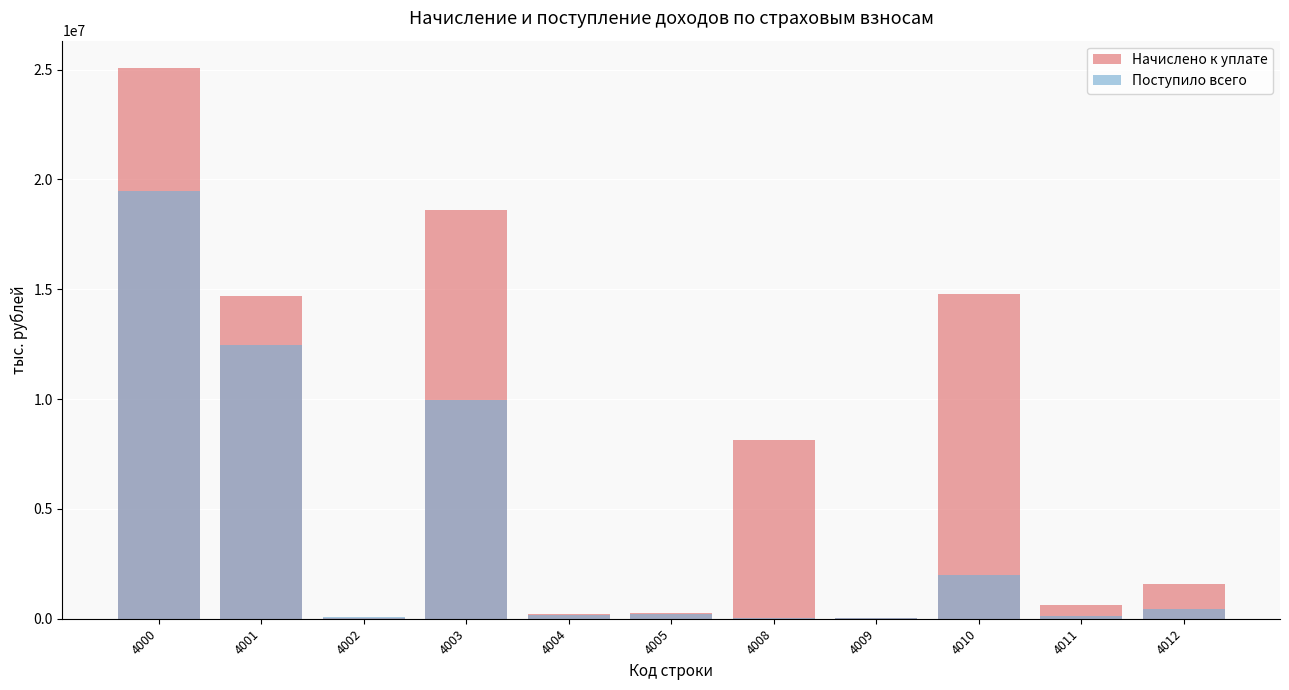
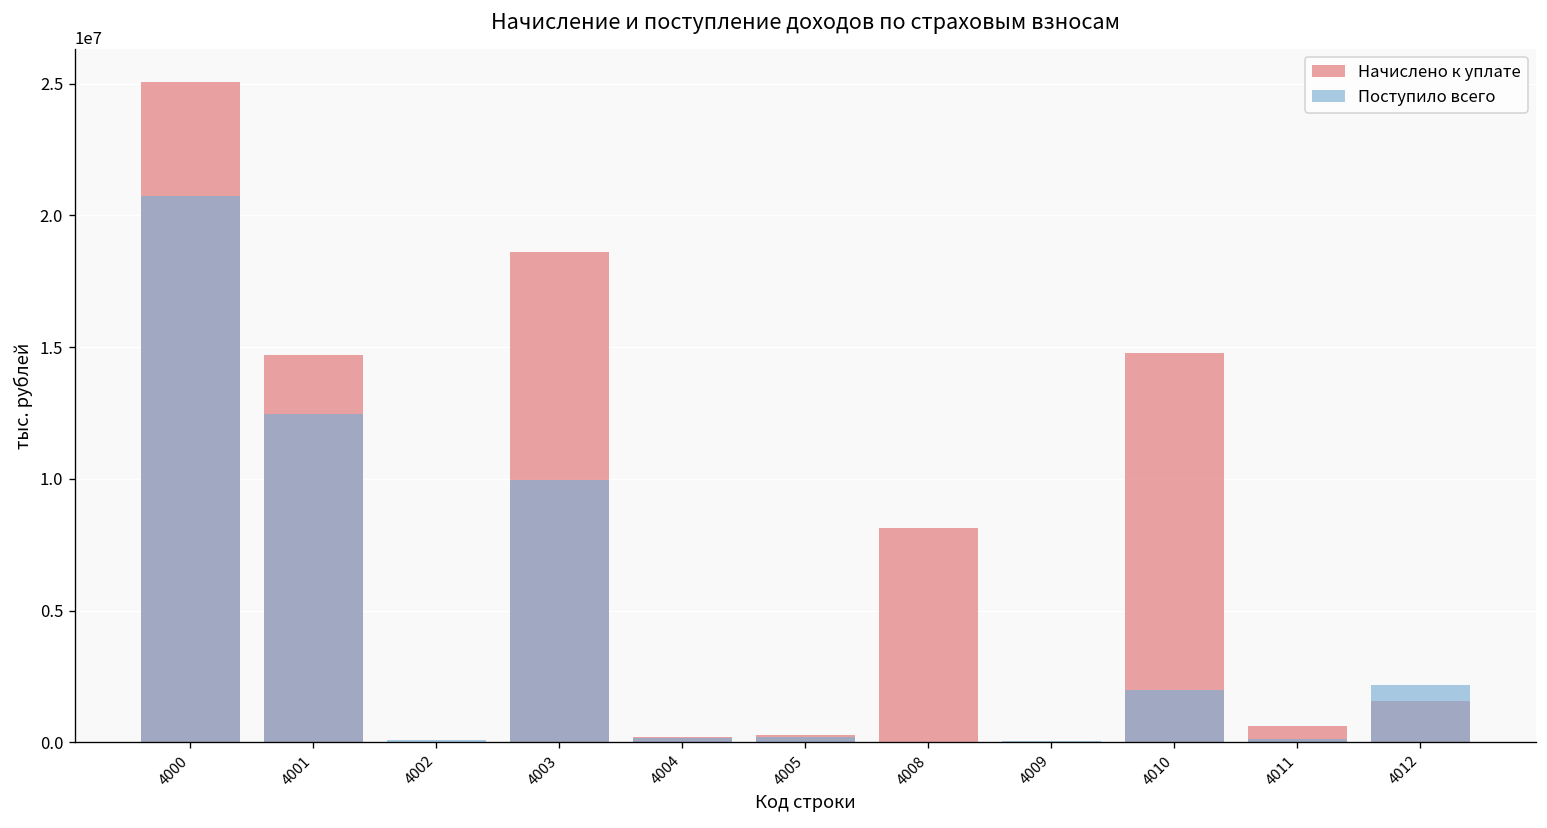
  {
    "Начислено к уплате": {
      "4000": 25100000,
      "4001": 14700000,
      "4003": 18600000,
      "4004": 200000,
      "4005": 300000,
      "4008": 8100000,
      "4010": 14800000,
      "4011": 600000
    },
    "Поступило всего": {
-     "4000": 19500000,
+     "4000": 20700000,
      "4004": 200000,
      "4005": 200000,
-     "4012": 400000
+     "4012": 2200000
    }
  }
